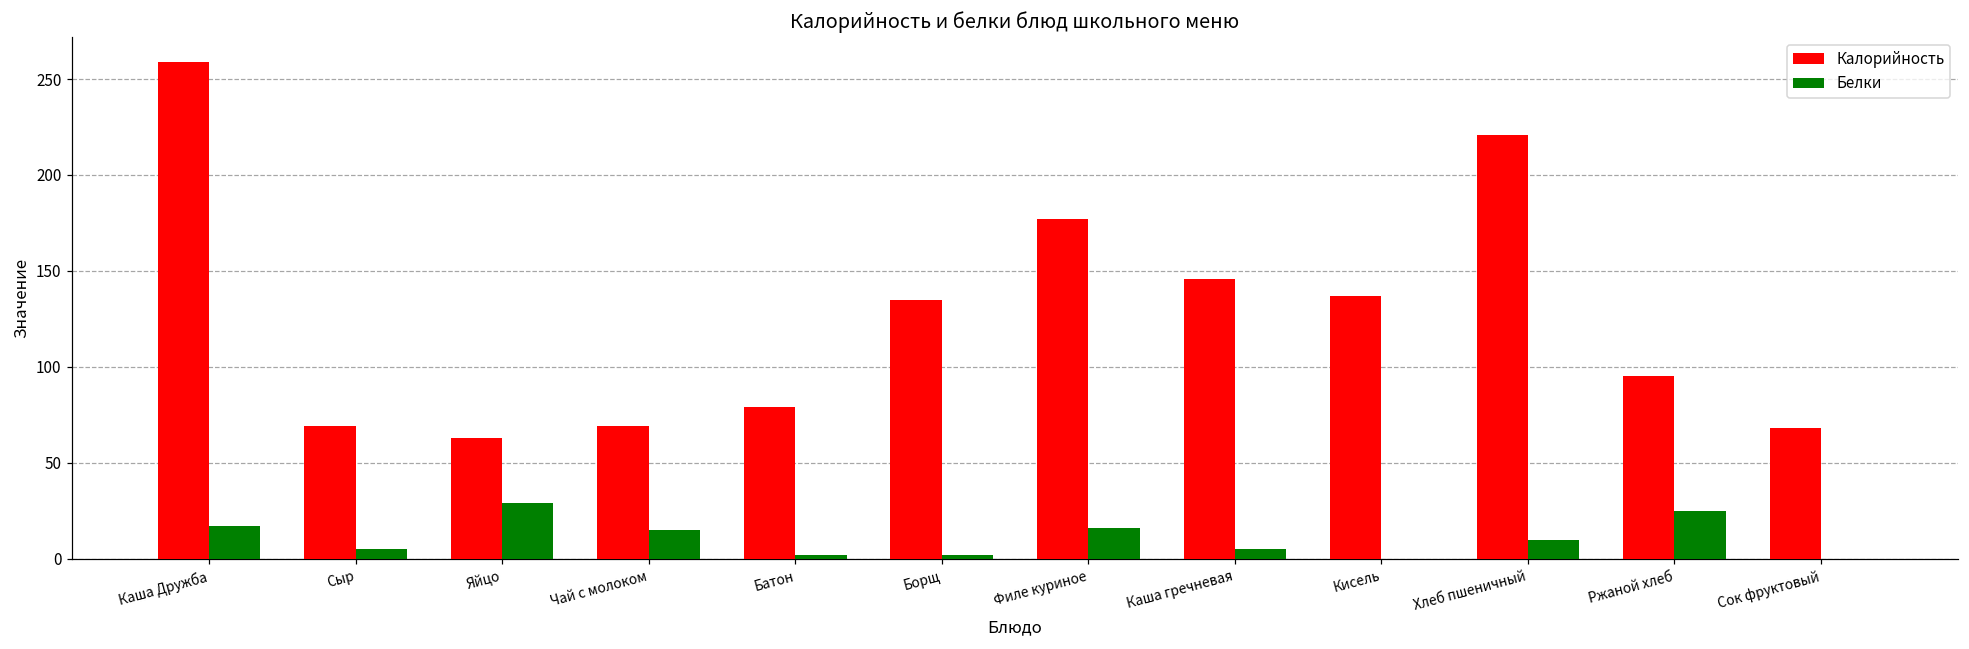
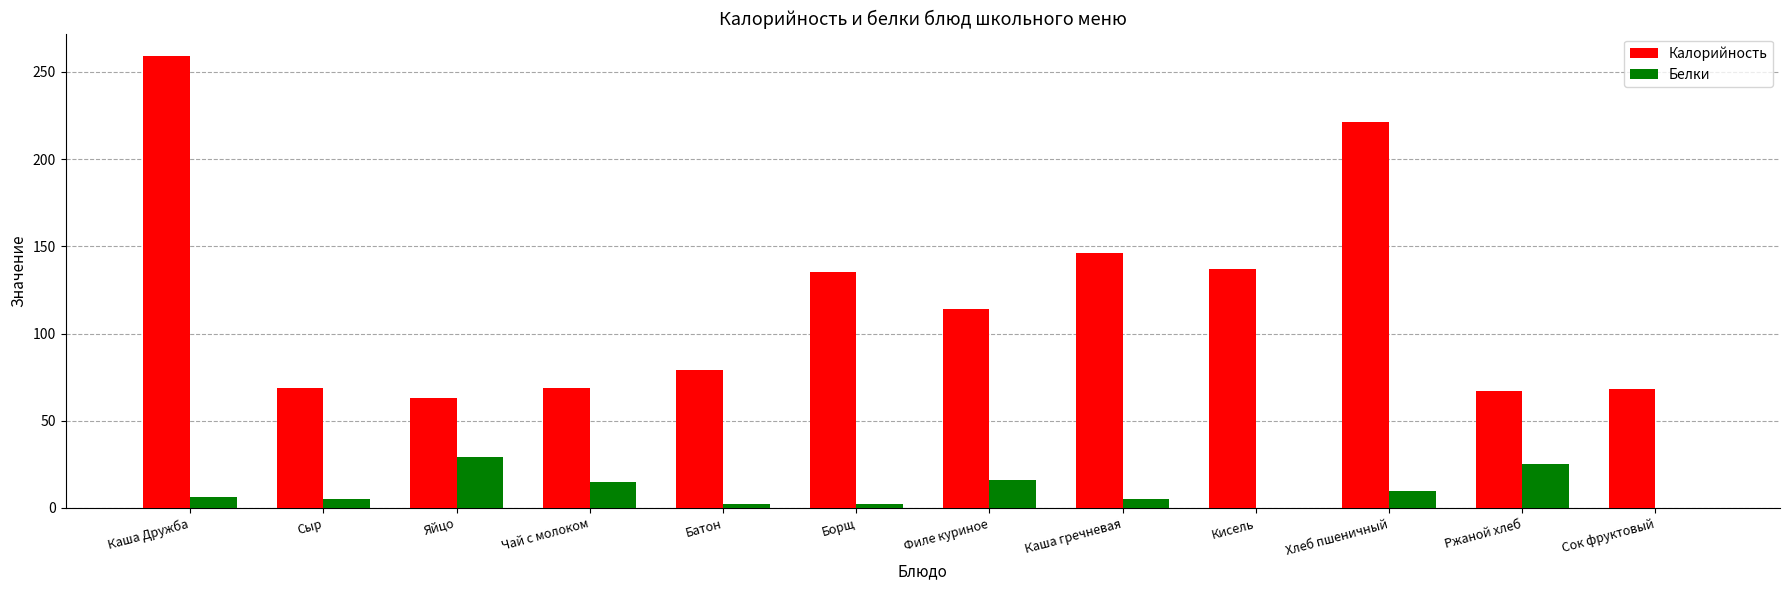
  {
    "Калорийность": {
      "Каша Дружба": 259,
      "Сыр": 69,
      "Яйцо": 63,
      "Чай с молоком": 69,
      "Батон": 79,
      "Борщ": 135,
-     "Филе куриное": 177,
+     "Филе куриное": 114,
      "Каша гречневая": 146,
      "Кисель": 137,
      "Хлеб пшеничный": 221,
-     "Ржаной хлеб": 95,
+     "Ржаной хлеб": 67,
      "Сок фруктовый": 68
    },
    "Белки": {
-     "Каша Дружба": 17,
+     "Каша Дружба": 6,
      "Сыр": 5,
      "Яйцо": 29,
      "Чай с молоком": 15,
      "Батон": 2,
      "Борщ": 2,
      "Филе куриное": 16,
      "Каша гречневая": 5,
      "Кисель": 0,
      "Хлеб пшеничный": 10,
      "Ржаной хлеб": 25,
      "Сок фруктовый": 0
    }
  }
